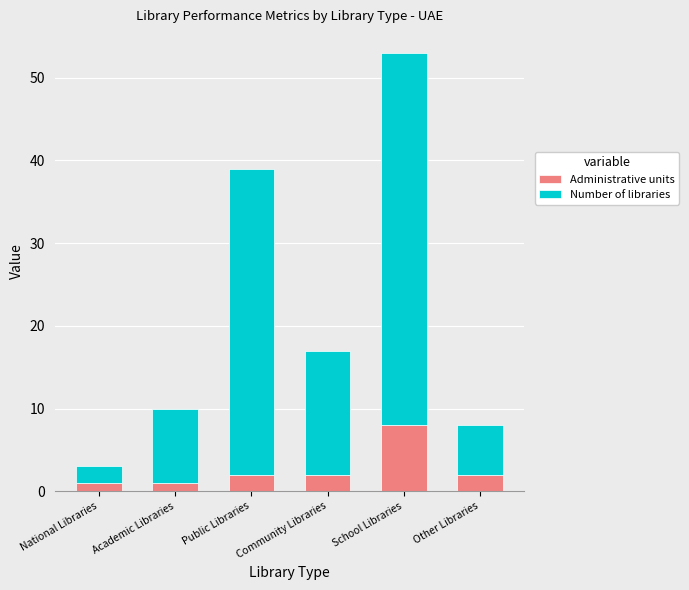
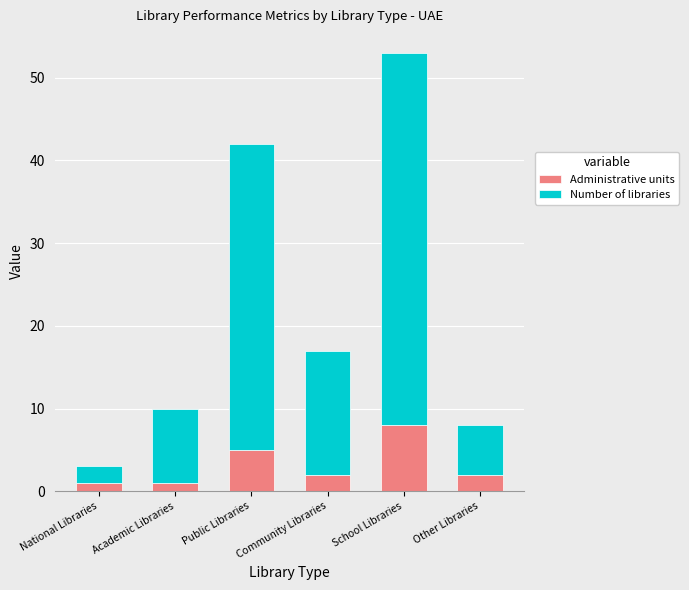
  {
    "Administrative units": {
      "National Libraries": 1,
      "Academic Libraries": 1,
-     "Public Libraries": 2,
+     "Public Libraries": 5,
      "Community Libraries": 2,
      "School Libraries": 8,
      "Other Libraries": 2
    },
    "Number of libraries": {
      "National Libraries": 2,
      "Academic Libraries": 9,
      "Public Libraries": 37,
      "Community Libraries": 15,
      "School Libraries": 45,
      "Other Libraries": 6
    }
  }
